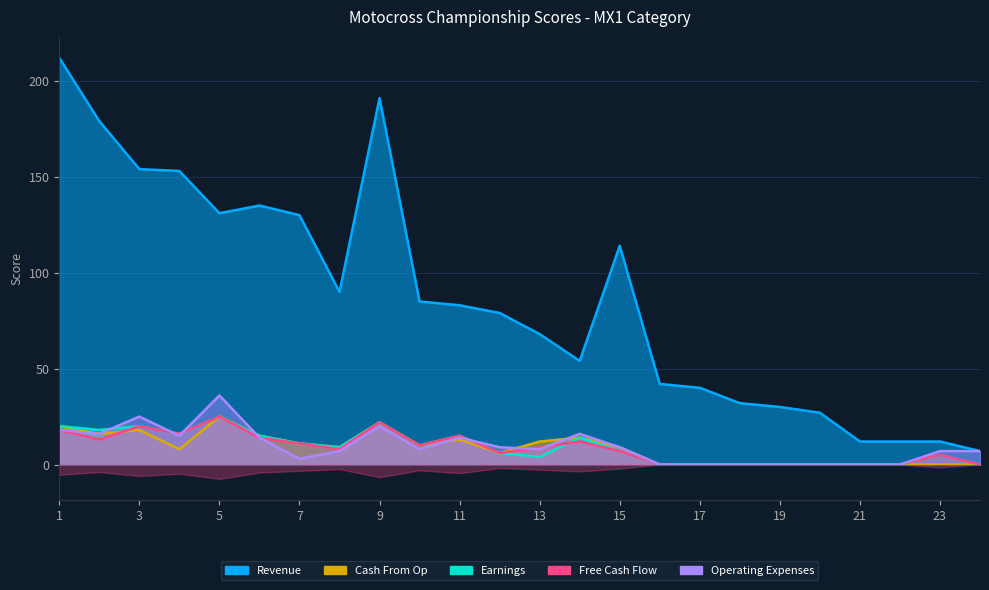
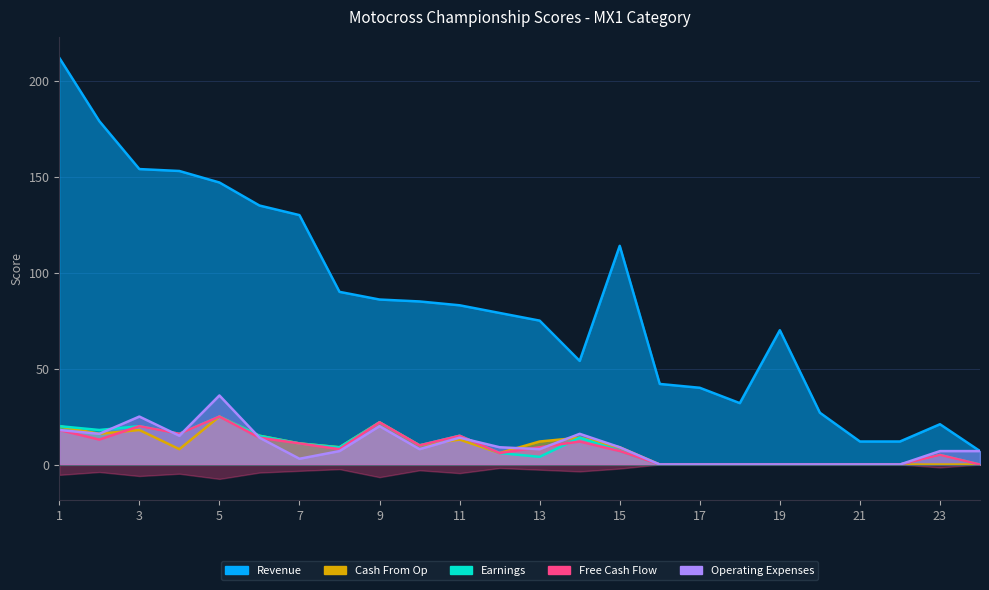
  {
    "Revenue": {
      "1": 212,
      "3": 154,
-     "5": 131,
+     "5": 147,
      "7": 130,
-     "9": 191,
+     "9": 86,
      "11": 83,
-     "13": 68,
+     "13": 75,
      "15": 114,
      "17": 40,
-     "19": 30,
+     "19": 70,
      "21": 12,
-     "23": 12
+     "23": 21
    },
    "Cash From Op": {
      "3": 18,
      "13": 12
    },
    "Earnings": {
      "13": 4
    },
    "Operating Expenses": {
      "3": 25,
      "5": 36,
      "7": 3,
      "9": 20,
      "23": 7
    }
  }
